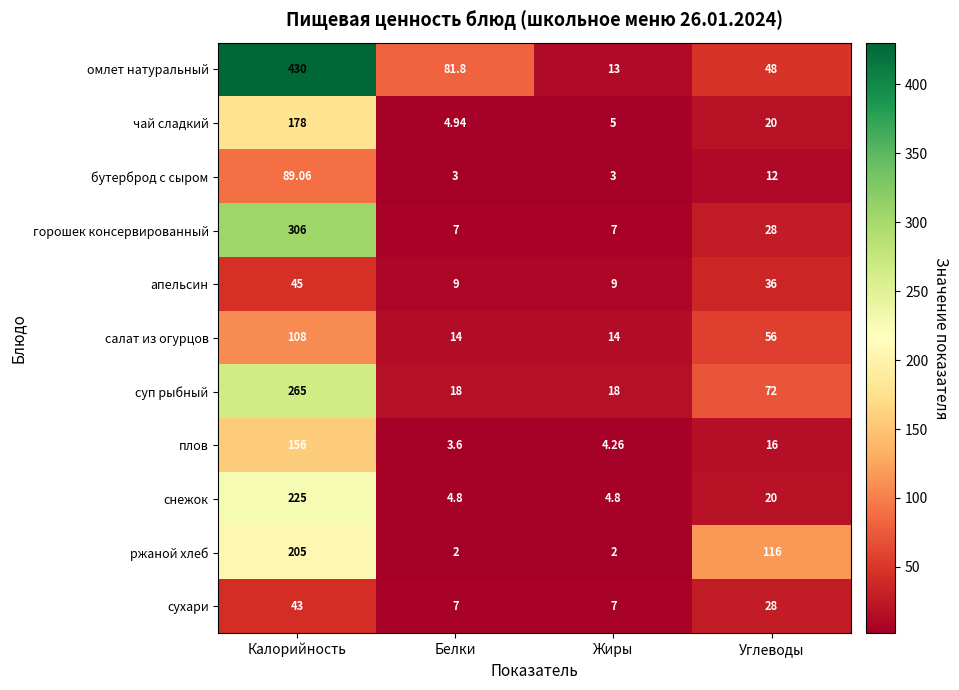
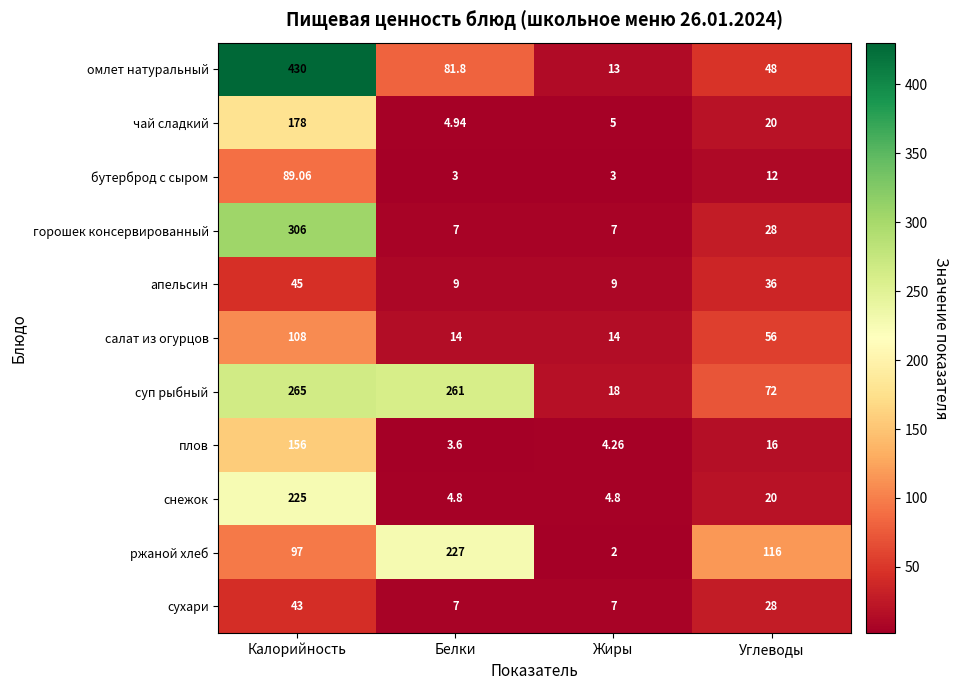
  {
    "омлет натуральный": {
      "Калорийность": 430,
      "Белки": 81.8,
      "Жиры": 13,
      "Углеводы": 48
    },
    "чай сладкий": {
      "Калорийность": 178,
      "Белки": 4.94,
      "Жиры": 5,
      "Углеводы": 20
    },
    "бутерброд с сыром": {
      "Калорийность": 89.06,
      "Белки": 3,
      "Жиры": 3,
      "Углеводы": 12
    },
    "горошек консервированный": {
      "Калорийность": 306,
      "Белки": 7,
      "Жиры": 7,
      "Углеводы": 28
    },
    "апельсин": {
      "Калорийность": 45,
      "Белки": 9,
      "Жиры": 9,
      "Углеводы": 36
    },
    "салат из огурцов": {
      "Калорийность": 108,
      "Белки": 14,
      "Жиры": 14,
      "Углеводы": 56
    },
    "суп рыбный": {
      "Калорийность": 265,
-     "Белки": 18,
+     "Белки": 261,
      "Жиры": 18,
      "Углеводы": 72
    },
    "плов": {
      "Калорийность": 156,
      "Белки": 3.6,
      "Жиры": 4.26,
      "Углеводы": 16
    },
    "снежок": {
      "Калорийность": 225,
      "Белки": 4.8,
      "Жиры": 4.8,
      "Углеводы": 20
    },
    "ржаной хлеб": {
-     "Калорийность": 205,
-     "Белки": 2,
+     "Калорийность": 97,
+     "Белки": 227,
      "Жиры": 2,
      "Углеводы": 116
    },
    "сухари": {
      "Калорийность": 43,
      "Белки": 7,
      "Жиры": 7,
      "Углеводы": 28
    }
  }
